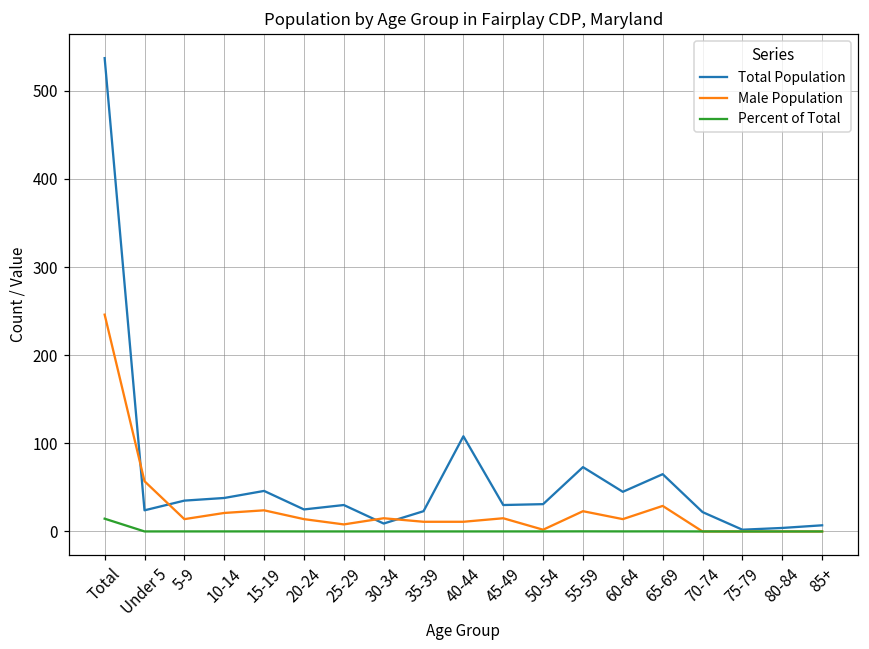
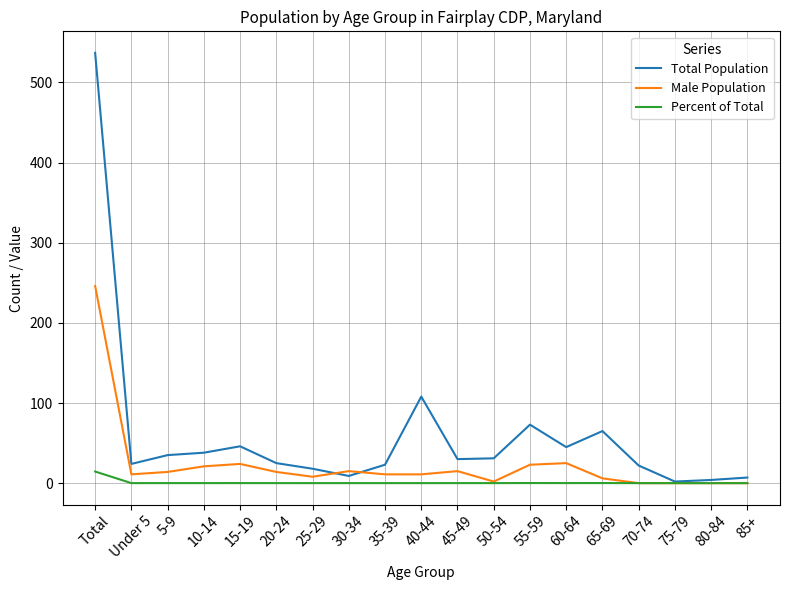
  {
    "Total Population": {
      "Total": 540,
      "Under 5": 20,
      "5-9": 40,
      "10-14": 40,
      "15-19": 50,
      "20-24": 30,
-     "25-29": 30,
+     "25-29": 20,
      "30-34": 10,
      "35-39": 20,
      "40-44": 110,
      "45-49": 30,
      "50-54": 30,
      "55-59": 70,
      "60-64": 50,
      "65-69": 70,
      "70-74": 20,
      "80-84": 0,
      "85+": 10
    },
    "Male Population": {
      "Total": 250,
-     "Under 5": 60,
+     "Under 5": 10,
      "5-9": 10,
      "10-14": 20,
      "15-19": 20,
      "20-24": 10,
      "25-29": 10,
      "30-34": 20,
      "35-39": 10,
      "40-44": 10,
      "45-49": 20,
      "55-59": 20,
-     "60-64": 10,
-     "65-69": 30
+     "60-64": 30,
+     "65-69": 10
    },
    "Percent of Total": {
      "Total": 10,
      "Under 5": 0,
      "5-9": 0,
      "10-14": 0,
      "15-19": 0,
      "20-24": 0,
      "25-29": 0,
      "30-34": 0,
      "35-39": 0,
      "40-44": 0,
      "45-49": 0,
      "55-59": 0,
      "60-64": 0,
      "65-69": 0
    }
  }
